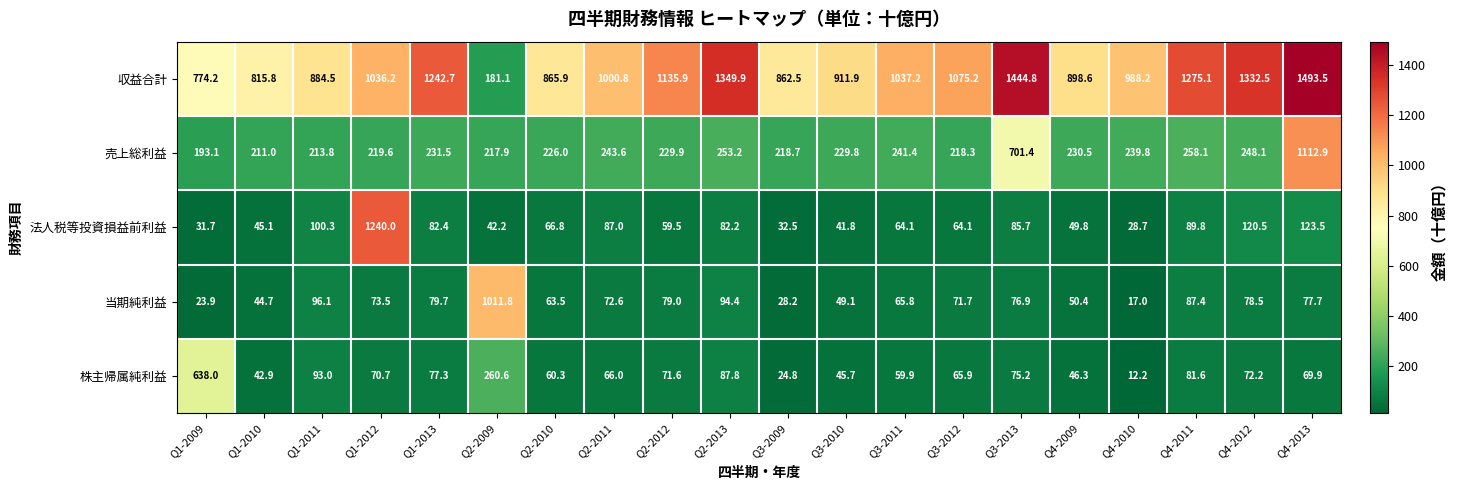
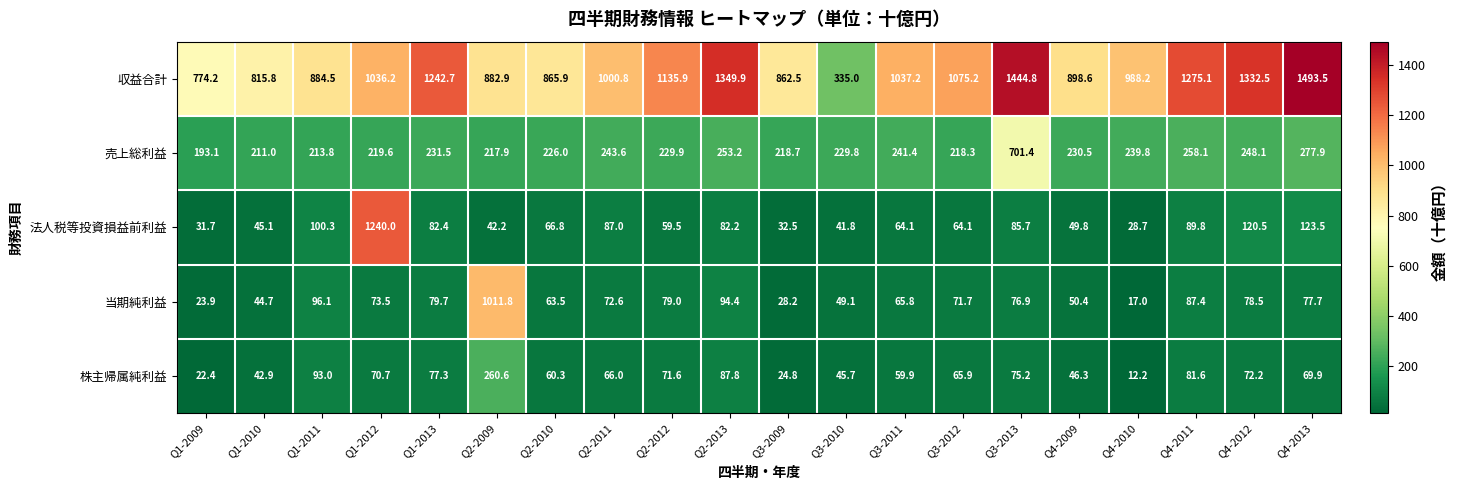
  {
    "収益合計": {
      "Q1-2009": 774.2,
      "Q1-2010": 815.8,
      "Q1-2011": 884.5,
      "Q1-2012": 1036.2,
      "Q1-2013": 1242.7,
-     "Q2-2009": 181.1,
+     "Q2-2009": 882.9,
      "Q2-2010": 865.9,
      "Q2-2011": 1000.8,
      "Q2-2012": 1135.9,
      "Q2-2013": 1349.9,
      "Q3-2009": 862.5,
-     "Q3-2010": 911.9,
+     "Q3-2010": 335.0,
      "Q3-2011": 1037.2,
      "Q3-2012": 1075.2,
      "Q3-2013": 1444.8,
      "Q4-2009": 898.6,
      "Q4-2010": 988.2,
      "Q4-2011": 1275.1,
      "Q4-2012": 1332.5,
      "Q4-2013": 1493.5
    },
    "売上総利益": {
      "Q1-2009": 193.1,
      "Q1-2010": 211.0,
      "Q1-2011": 213.8,
      "Q1-2012": 219.6,
      "Q1-2013": 231.5,
      "Q2-2009": 217.9,
      "Q2-2010": 226.0,
      "Q2-2011": 243.6,
      "Q2-2012": 229.9,
      "Q2-2013": 253.2,
      "Q3-2009": 218.7,
      "Q3-2010": 229.8,
      "Q3-2011": 241.4,
      "Q3-2012": 218.3,
      "Q3-2013": 701.4,
      "Q4-2009": 230.5,
      "Q4-2010": 239.8,
      "Q4-2011": 258.1,
      "Q4-2012": 248.1,
-     "Q4-2013": 1112.9
+     "Q4-2013": 277.9
    },
    "法人税等投資損益前利益": {
      "Q1-2009": 31.7,
      "Q1-2010": 45.1,
      "Q1-2011": 100.3,
      "Q1-2012": 1240.0,
      "Q1-2013": 82.4,
      "Q2-2009": 42.2,
      "Q2-2010": 66.8,
      "Q2-2011": 87.0,
      "Q2-2012": 59.5,
      "Q2-2013": 82.2,
      "Q3-2009": 32.5,
      "Q3-2010": 41.8,
      "Q3-2011": 64.1,
      "Q3-2012": 64.1,
      "Q3-2013": 85.7,
      "Q4-2009": 49.8,
      "Q4-2010": 28.7,
      "Q4-2011": 89.8,
      "Q4-2012": 120.5,
      "Q4-2013": 123.5
    },
    "当期純利益": {
      "Q1-2009": 23.9,
      "Q1-2010": 44.7,
      "Q1-2011": 96.1,
      "Q1-2012": 73.5,
      "Q1-2013": 79.7,
      "Q2-2009": 1011.8,
      "Q2-2010": 63.5,
      "Q2-2011": 72.6,
      "Q2-2012": 79.0,
      "Q2-2013": 94.4,
      "Q3-2009": 28.2,
      "Q3-2010": 49.1,
      "Q3-2011": 65.8,
      "Q3-2012": 71.7,
      "Q3-2013": 76.9,
      "Q4-2009": 50.4,
      "Q4-2010": 17.0,
      "Q4-2011": 87.4,
      "Q4-2012": 78.5,
      "Q4-2013": 77.7
    },
    "株主帰属純利益": {
-     "Q1-2009": 638.0,
+     "Q1-2009": 22.4,
      "Q1-2010": 42.9,
      "Q1-2011": 93.0,
      "Q1-2012": 70.7,
      "Q1-2013": 77.3,
      "Q2-2009": 260.6,
      "Q2-2010": 60.3,
      "Q2-2011": 66.0,
      "Q2-2012": 71.6,
      "Q2-2013": 87.8,
      "Q3-2009": 24.8,
      "Q3-2010": 45.7,
      "Q3-2011": 59.9,
      "Q3-2012": 65.9,
      "Q3-2013": 75.2,
      "Q4-2009": 46.3,
      "Q4-2010": 12.2,
      "Q4-2011": 81.6,
      "Q4-2012": 72.2,
      "Q4-2013": 69.9
    }
  }
